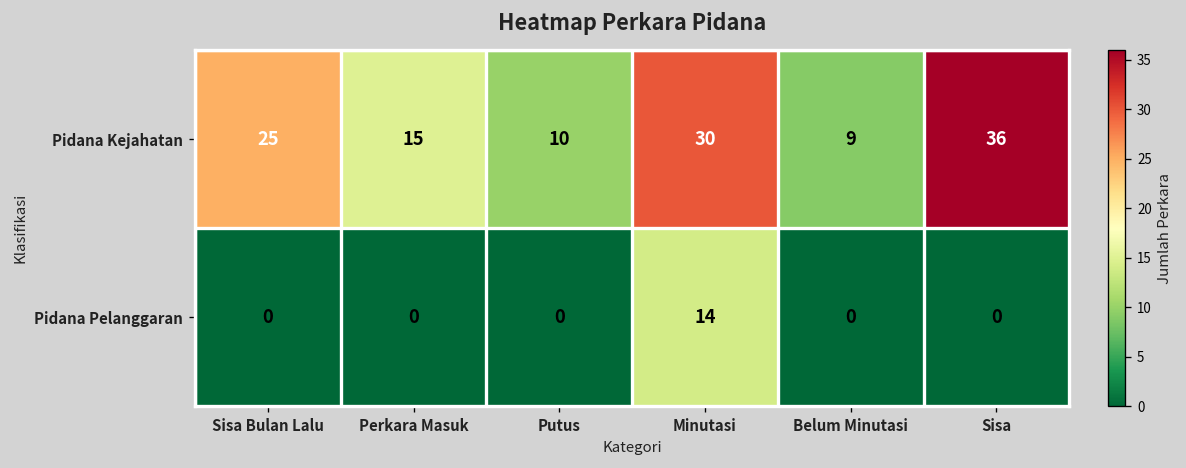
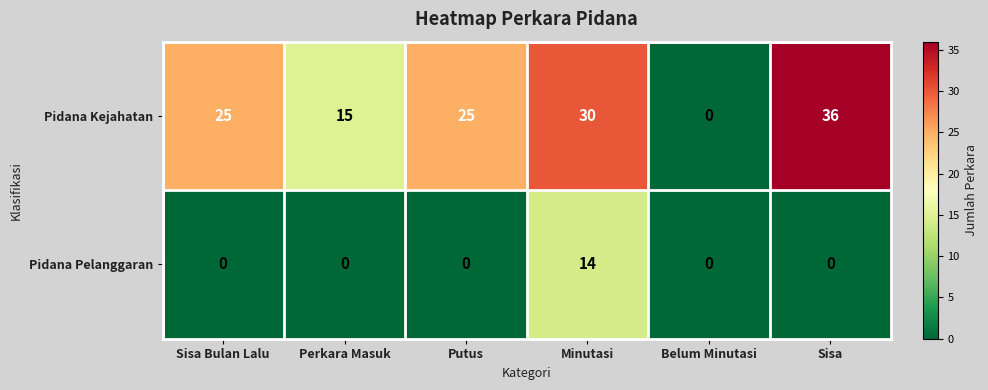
  {
    "Pidana Kejahatan": {
      "Sisa Bulan Lalu": 25,
      "Perkara Masuk": 15,
-     "Putus": 10,
+     "Putus": 25,
      "Minutasi": 30,
-     "Belum Minutasi": 9,
+     "Belum Minutasi": 0,
      "Sisa": 36
    },
    "Pidana Pelanggaran": {
      "Sisa Bulan Lalu": 0,
      "Perkara Masuk": 0,
      "Putus": 0,
      "Minutasi": 14,
      "Belum Minutasi": 0,
      "Sisa": 0
    }
  }
